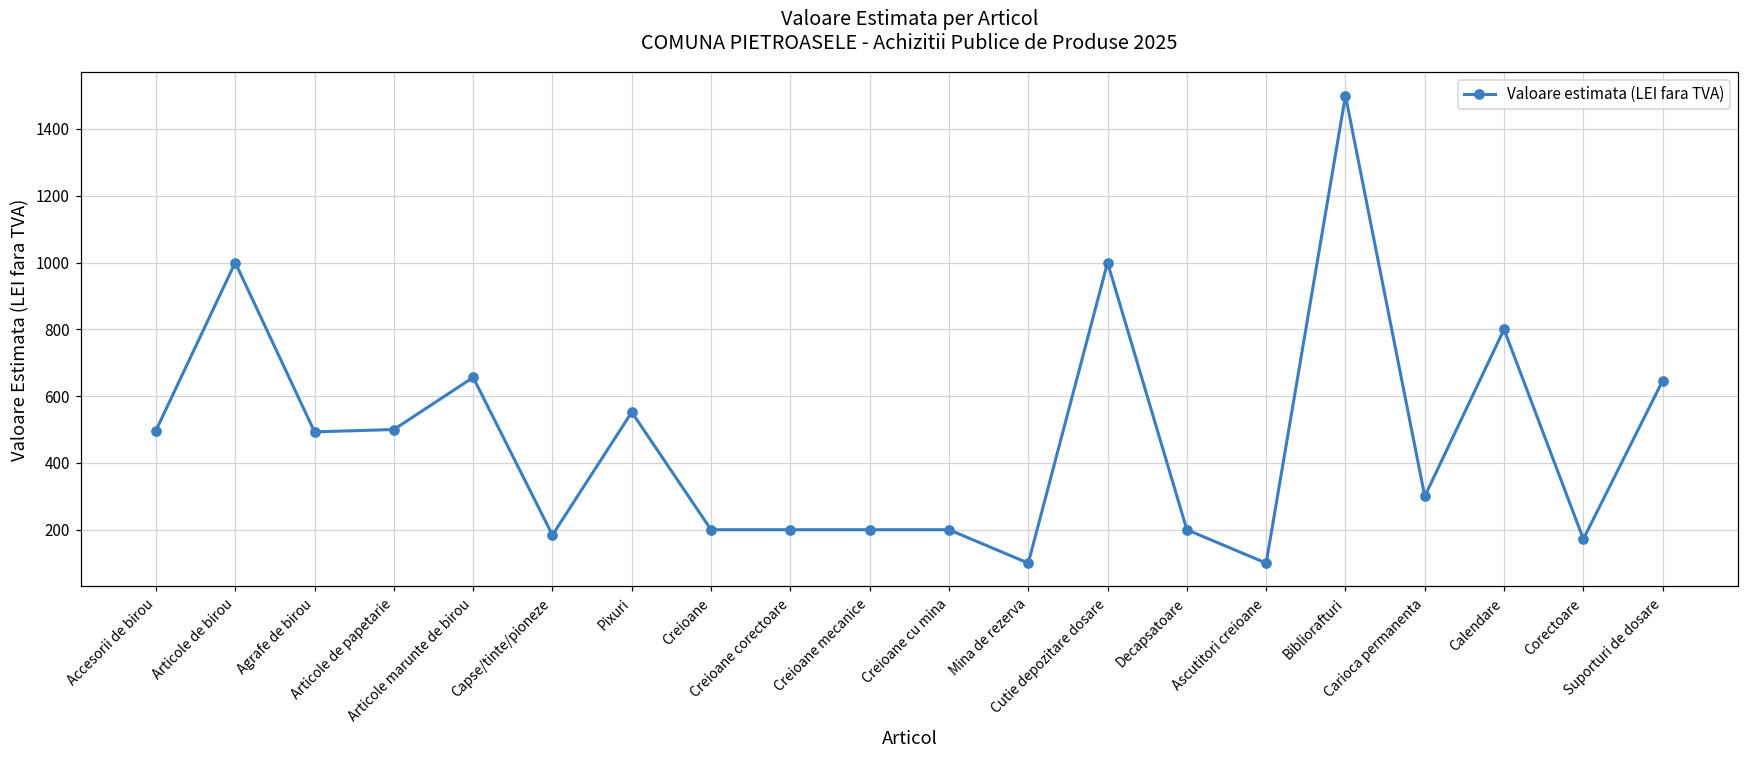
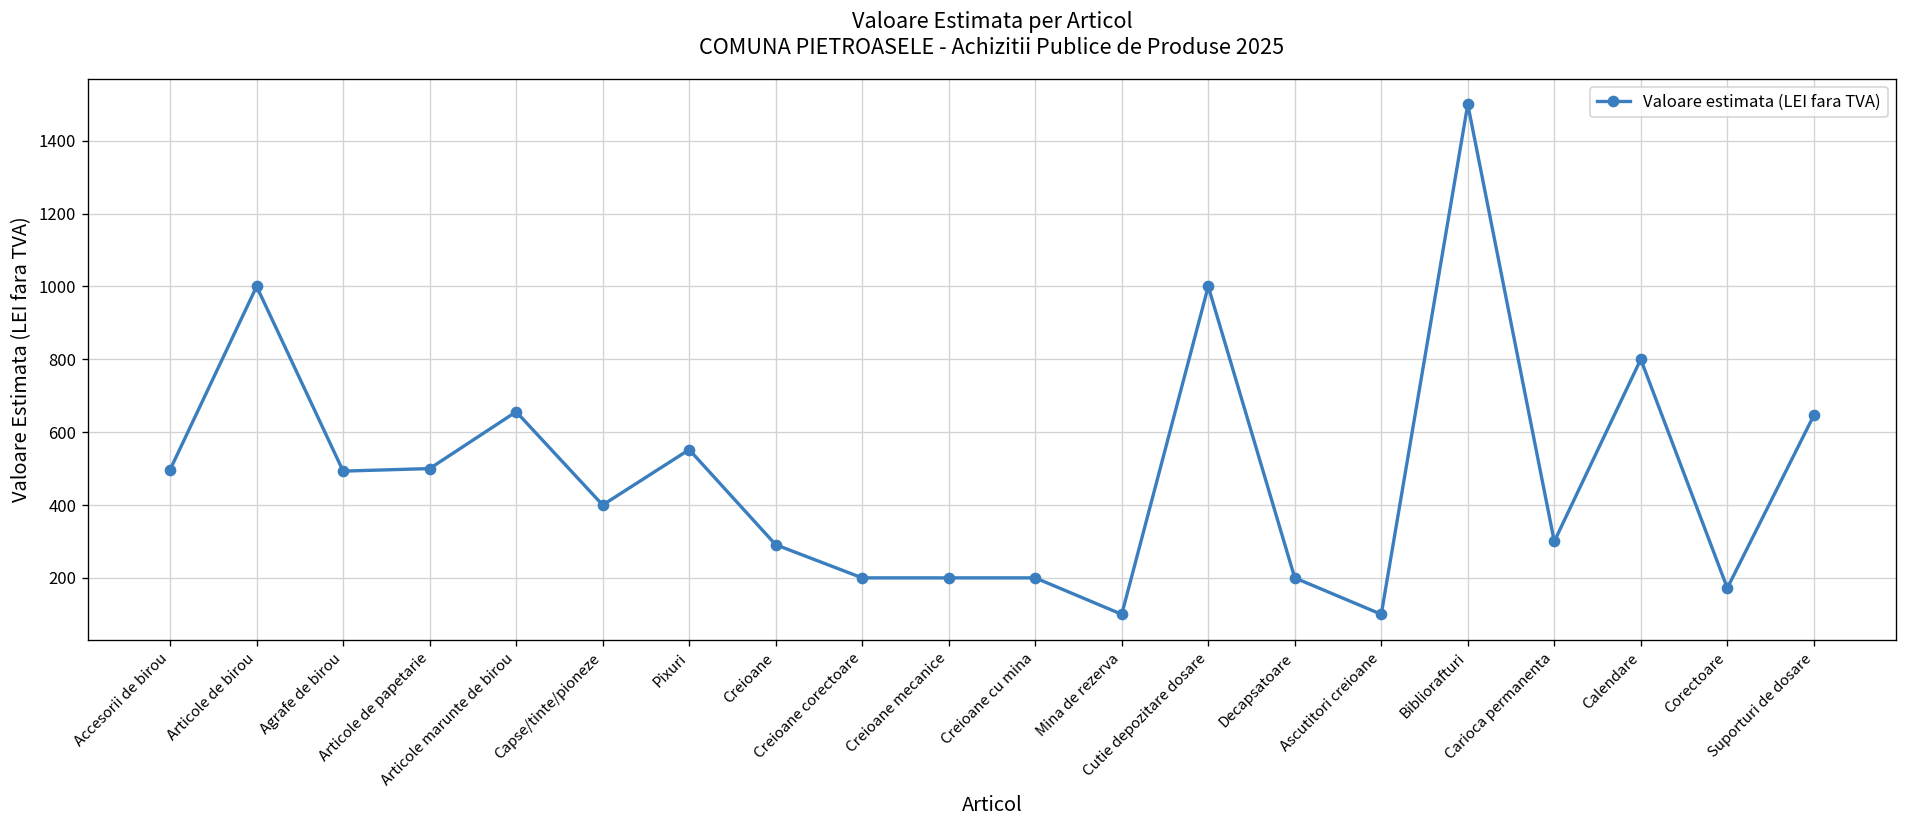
  {
    "Accesorii de birou": 500,
    "Articole de birou": 1000,
    "Agrafe de birou": 490,
    "Articole de papetarie": 500,
    "Articole marunte de birou": 660,
-   "Capse/tinte/pioneze": 180,
+   "Capse/tinte/pioneze": 400,
    "Pixuri": 550,
-   "Creioane": 200,
+   "Creioane": 290,
    "Creioane corectoare": 200,
    "Creioane mecanice": 200,
    "Creioane cu mina": 200,
    "Mina de rezerva": 100,
    "Cutie depozitare dosare": 1000,
    "Decapsatoare": 200,
    "Ascutitori creioane": 100,
    "Bibliorafturi": 1500,
    "Carioca permanenta": 300,
    "Calendare": 800,
    "Corectoare": 170,
    "Suporturi de dosare": 650
  }
